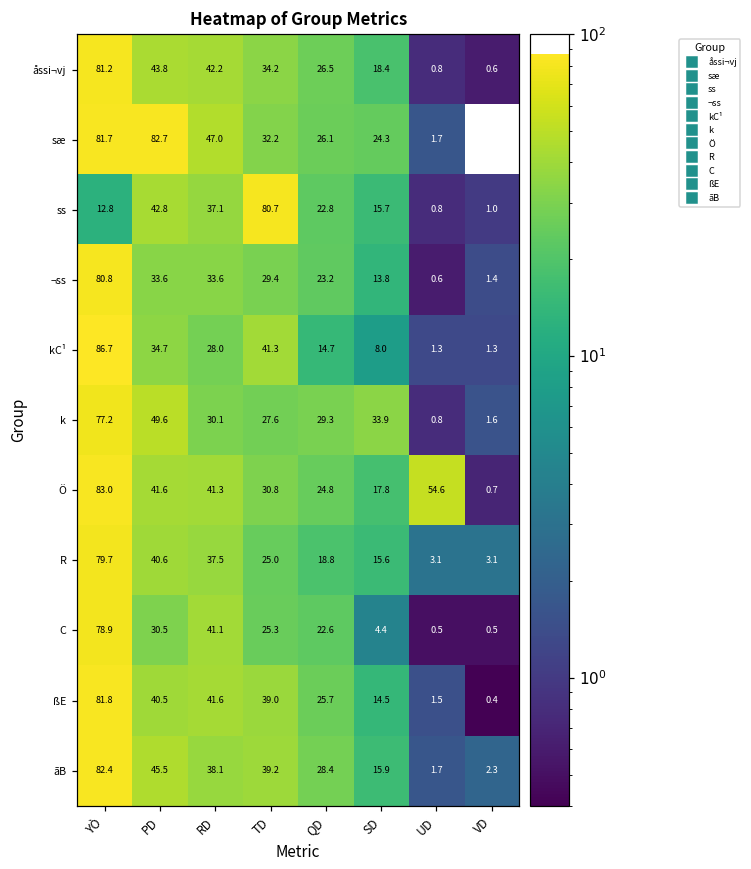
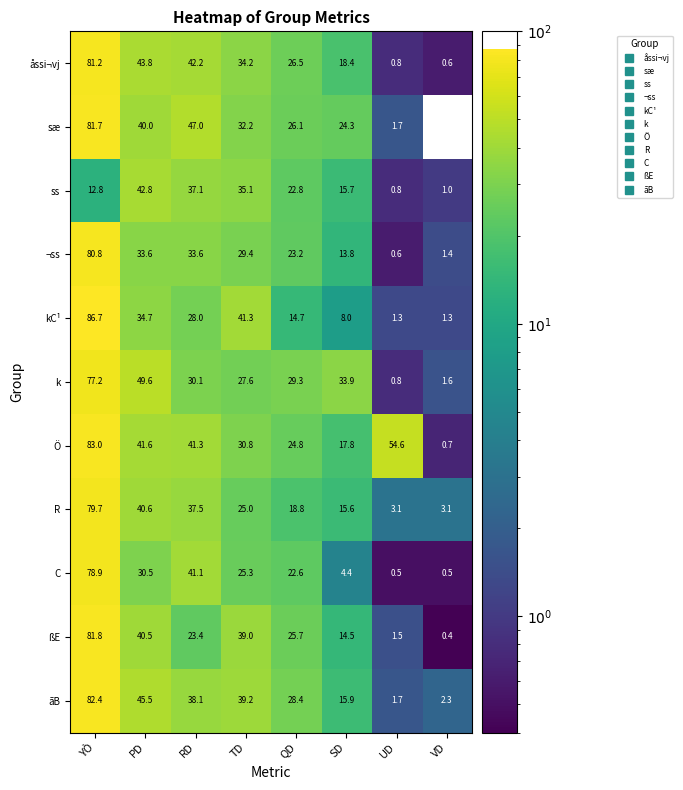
  {
    "åssi¬vj": {
      "YÒ": 81.2,
      "PD": 43.8,
      "RD": 42.2,
      "TD": 34.2,
      "QD": 26.5,
      "SD": 18.4,
      "UD": 0.8,
      "VD": 0.6
    },
    "sæ": {
      "YÒ": 81.7,
-     "PD": 82.7,
+     "PD": 40.0,
      "RD": 47.0,
      "TD": 32.2,
      "QD": 26.1,
      "SD": 24.3,
      "UD": 1.7
    },
    "ss": {
      "YÒ": 12.8,
      "PD": 42.8,
      "RD": 37.1,
-     "TD": 80.7,
+     "TD": 35.1,
      "QD": 22.8,
      "SD": 15.7,
      "UD": 0.8,
      "VD": 1.0
    },
    "¬ss": {
      "YÒ": 80.8,
      "PD": 33.6,
      "RD": 33.6,
      "TD": 29.4,
      "QD": 23.2,
      "SD": 13.8,
      "UD": 0.6,
      "VD": 1.4
    },
    "kC¹": {
      "YÒ": 86.7,
      "PD": 34.7,
      "RD": 28.0,
      "TD": 41.3,
      "QD": 14.7,
      "SD": 8.0,
      "UD": 1.3,
      "VD": 1.3
    },
    "k": {
      "YÒ": 77.2,
      "PD": 49.6,
      "RD": 30.1,
      "TD": 27.6,
      "QD": 29.3,
      "SD": 33.9,
      "UD": 0.8,
      "VD": 1.6
    },
    "Ö": {
      "YÒ": 83.0,
      "PD": 41.6,
      "RD": 41.3,
      "TD": 30.8,
      "QD": 24.8,
      "SD": 17.8,
      "UD": 54.6,
      "VD": 0.7
    },
    "R": {
      "YÒ": 79.7,
      "PD": 40.6,
      "RD": 37.5,
      "TD": 25.0,
      "QD": 18.8,
      "SD": 15.6,
      "UD": 3.1,
      "VD": 3.1
    },
    "C": {
      "YÒ": 78.9,
      "PD": 30.5,
      "RD": 41.1,
      "TD": 25.3,
      "QD": 22.6,
      "SD": 4.4,
      "UD": 0.5,
      "VD": 0.5
    },
    "ßE": {
      "YÒ": 81.8,
      "PD": 40.5,
-     "RD": 41.6,
+     "RD": 23.4,
      "TD": 39.0,
      "QD": 25.7,
      "SD": 14.5,
      "UD": 1.5,
      "VD": 0.4
    },
    "ãB": {
      "YÒ": 82.4,
      "PD": 45.5,
      "RD": 38.1,
      "TD": 39.2,
      "QD": 28.4,
      "SD": 15.9,
      "UD": 1.7,
      "VD": 2.3
    }
  }
